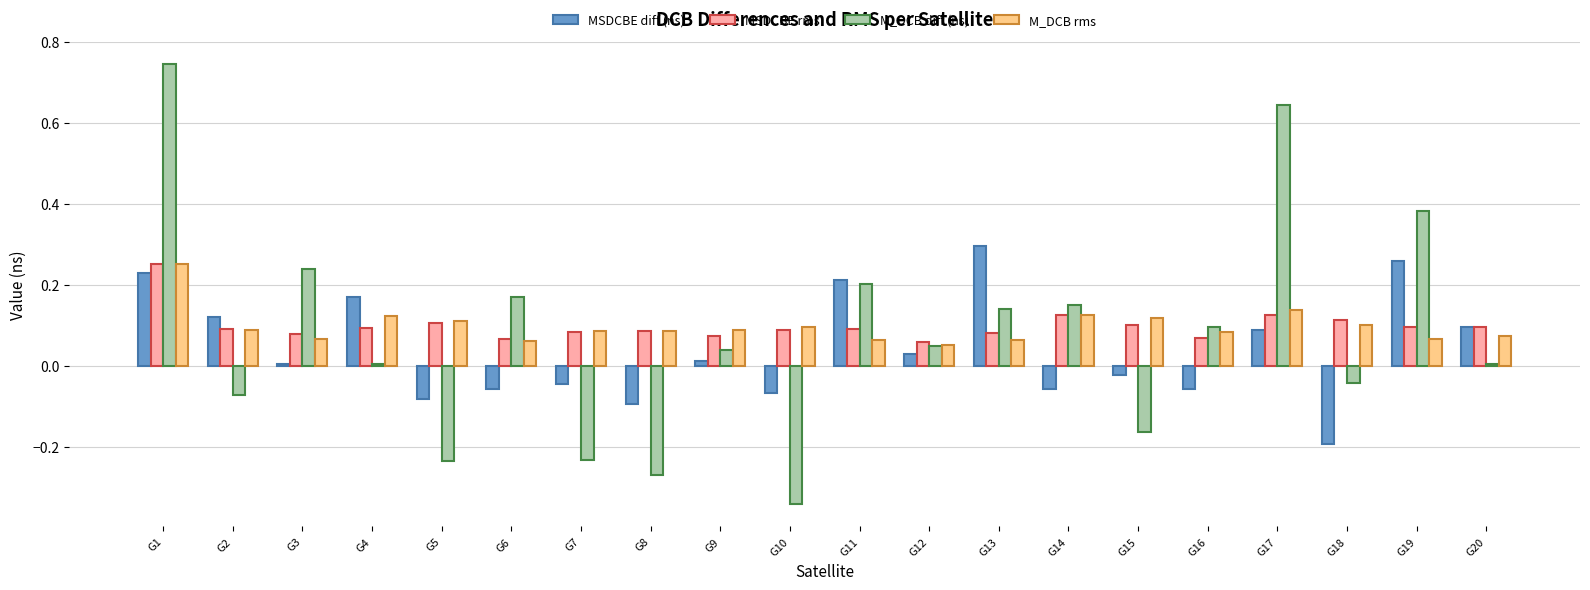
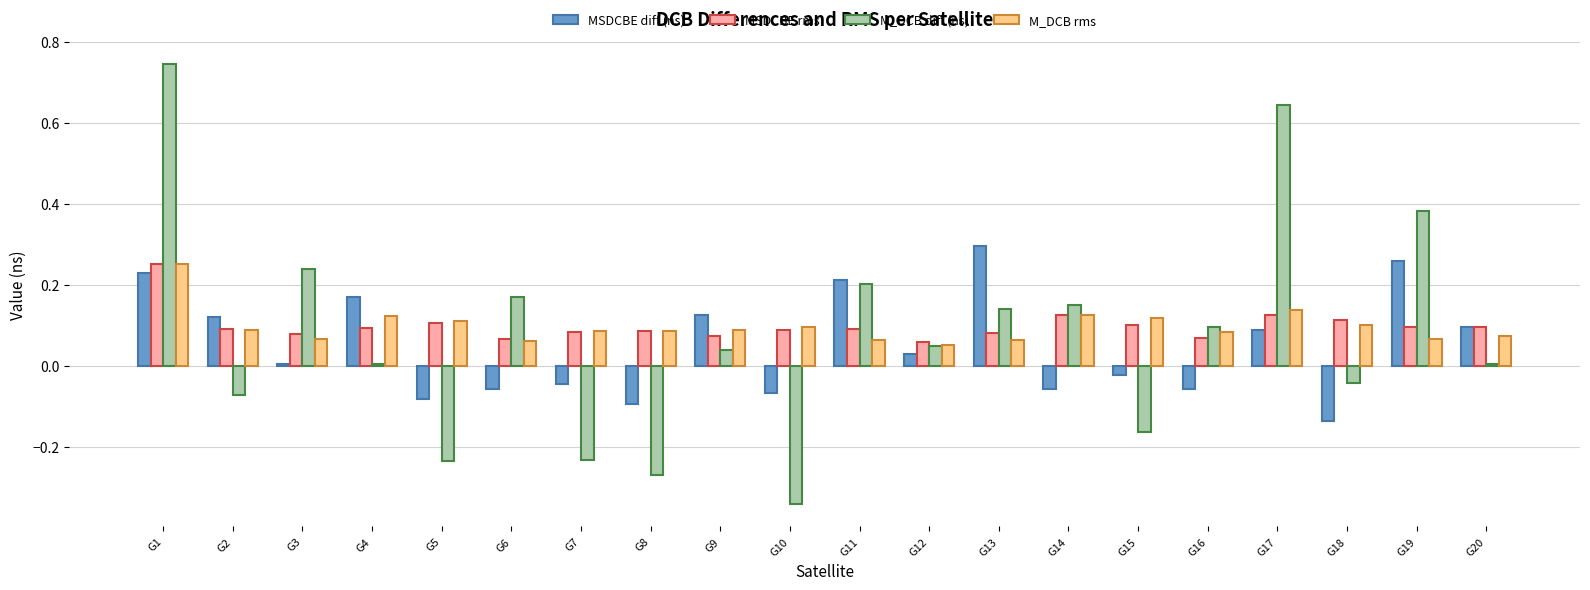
  {
    "MSDCBE diff (ns)": {
      "G1": 0.23,
      "G2": 0.12,
      "G4": 0.17,
      "G5": -0.08,
      "G6": -0.06,
      "G7": -0.05,
      "G8": -0.09,
-     "G9": 0.01,
+     "G9": 0.12,
      "G10": -0.07,
      "G11": 0.21,
      "G12": 0.03,
      "G13": 0.30,
      "G14": -0.06,
      "G15": -0.02,
      "G16": -0.06,
      "G17": 0.09,
-     "G18": -0.20,
+     "G18": -0.14,
      "G19": 0.26,
      "G20": 0.10
    },
    "M_DCB diff (ns)": {
      "G1": 0.75,
      "G2": -0.07,
      "G3": 0.24,
      "G5": -0.24,
      "G6": 0.17,
      "G7": -0.23,
      "G8": -0.27,
      "G9": 0.04,
      "G10": -0.34,
      "G11": 0.20,
      "G12": 0.05,
      "G13": 0.14,
      "G14": 0.15,
      "G15": -0.16,
      "G16": 0.10,
      "G17": 0.64,
      "G18": -0.04,
      "G19": 0.38
    }
  }
